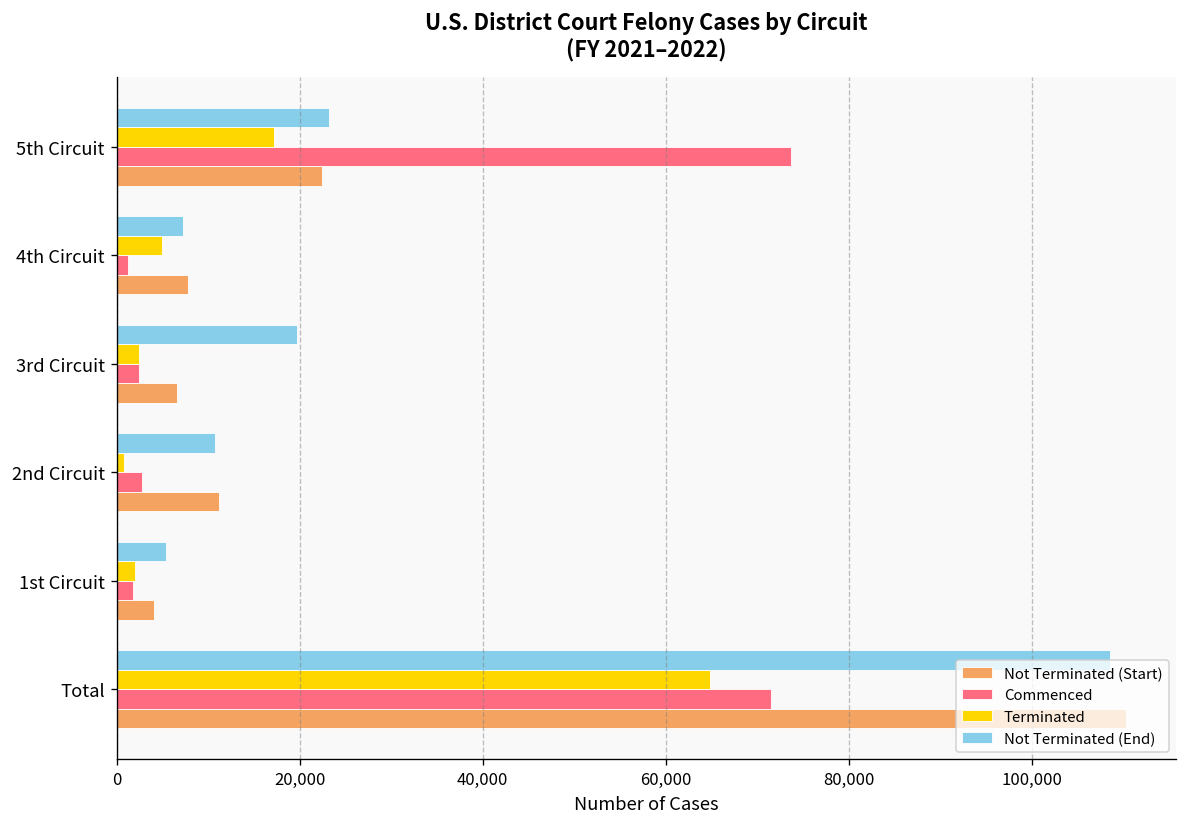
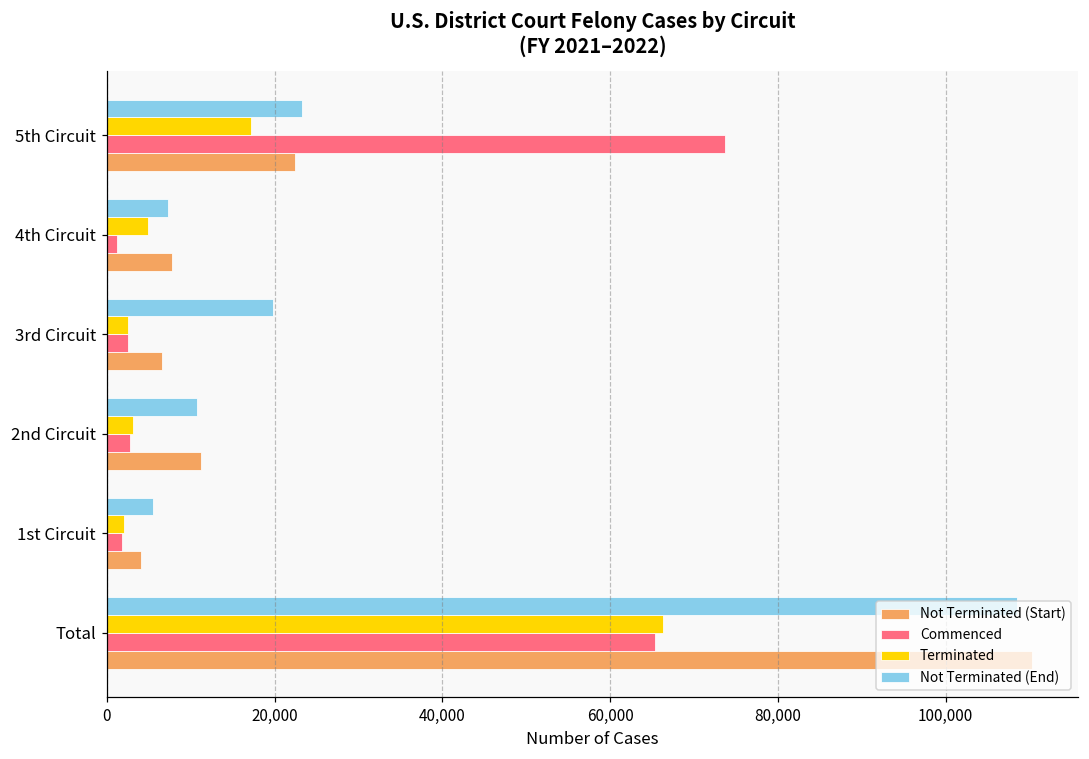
  {
    "Not Terminated (Start)": {
      "5th Circuit": "22,000",
      "4th Circuit": "8,000",
      "3rd Circuit": "7,000",
      "2nd Circuit": "11,000",
      "1st Circuit": "4,000"
    },
    "Commenced": {
      "5th Circuit": "74,000",
      "4th Circuit": "1,000",
      "3rd Circuit": "2,000",
      "2nd Circuit": "3,000",
      "1st Circuit": "2,000",
-     "Total": "72,000"
+     "Total": "65,000"
    },
    "Terminated": {
      "5th Circuit": "17,000",
      "4th Circuit": "5,000",
      "3rd Circuit": "2,000",
-     "2nd Circuit": "1,000",
+     "2nd Circuit": "3,000",
      "1st Circuit": "2,000",
-     "Total": "65,000"
+     "Total": "66,000"
    },
    "Not Terminated (End)": {
      "5th Circuit": "23,000",
      "4th Circuit": "7,000",
      "3rd Circuit": "20,000",
      "2nd Circuit": "11,000",
      "1st Circuit": "5,000"
    }
  }
